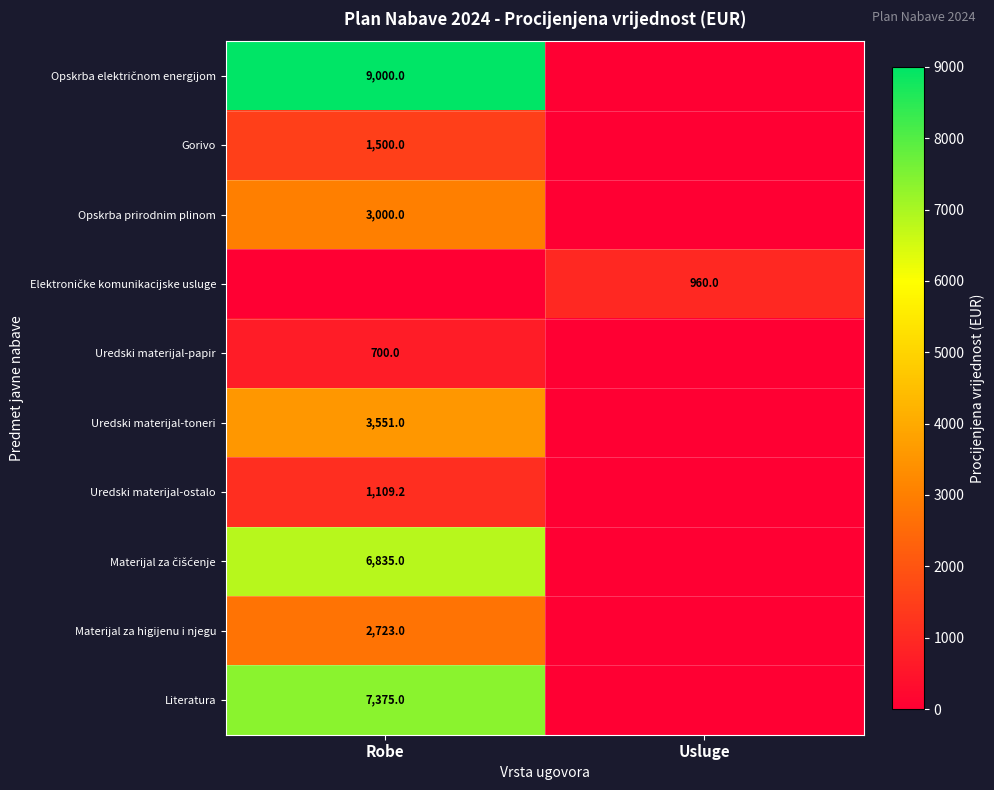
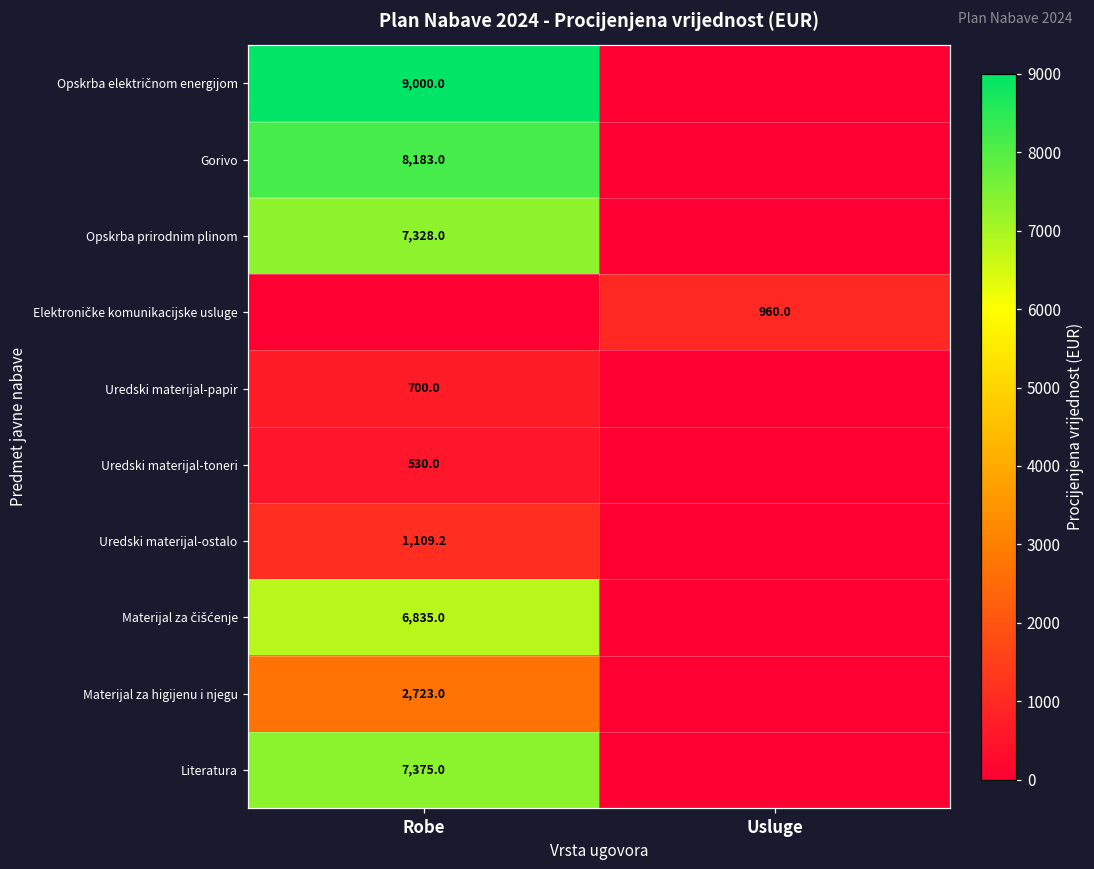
  {
    "Opskrba električnom energijom": {
      "Robe": "9,000.0"
    },
    "Gorivo": {
-     "Robe": "1,500.0"
+     "Robe": "8,183.0"
    },
    "Opskrba prirodnim plinom": {
-     "Robe": "3,000.0"
+     "Robe": "7,328.0"
    },
    "Elektroničke komunikacijske usluge": {
      "Usluge": "960.0"
    },
    "Uredski materijal-papir": {
      "Robe": "700.0"
    },
    "Uredski materijal-toneri": {
-     "Robe": "3,551.0"
+     "Robe": "530.0"
    },
    "Uredski materijal-ostalo": {
      "Robe": "1,109.2"
    },
    "Materijal za čišćenje": {
      "Robe": "6,835.0"
    },
    "Materijal za higijenu i njegu": {
      "Robe": "2,723.0"
    },
    "Literatura": {
      "Robe": "7,375.0"
    }
  }
